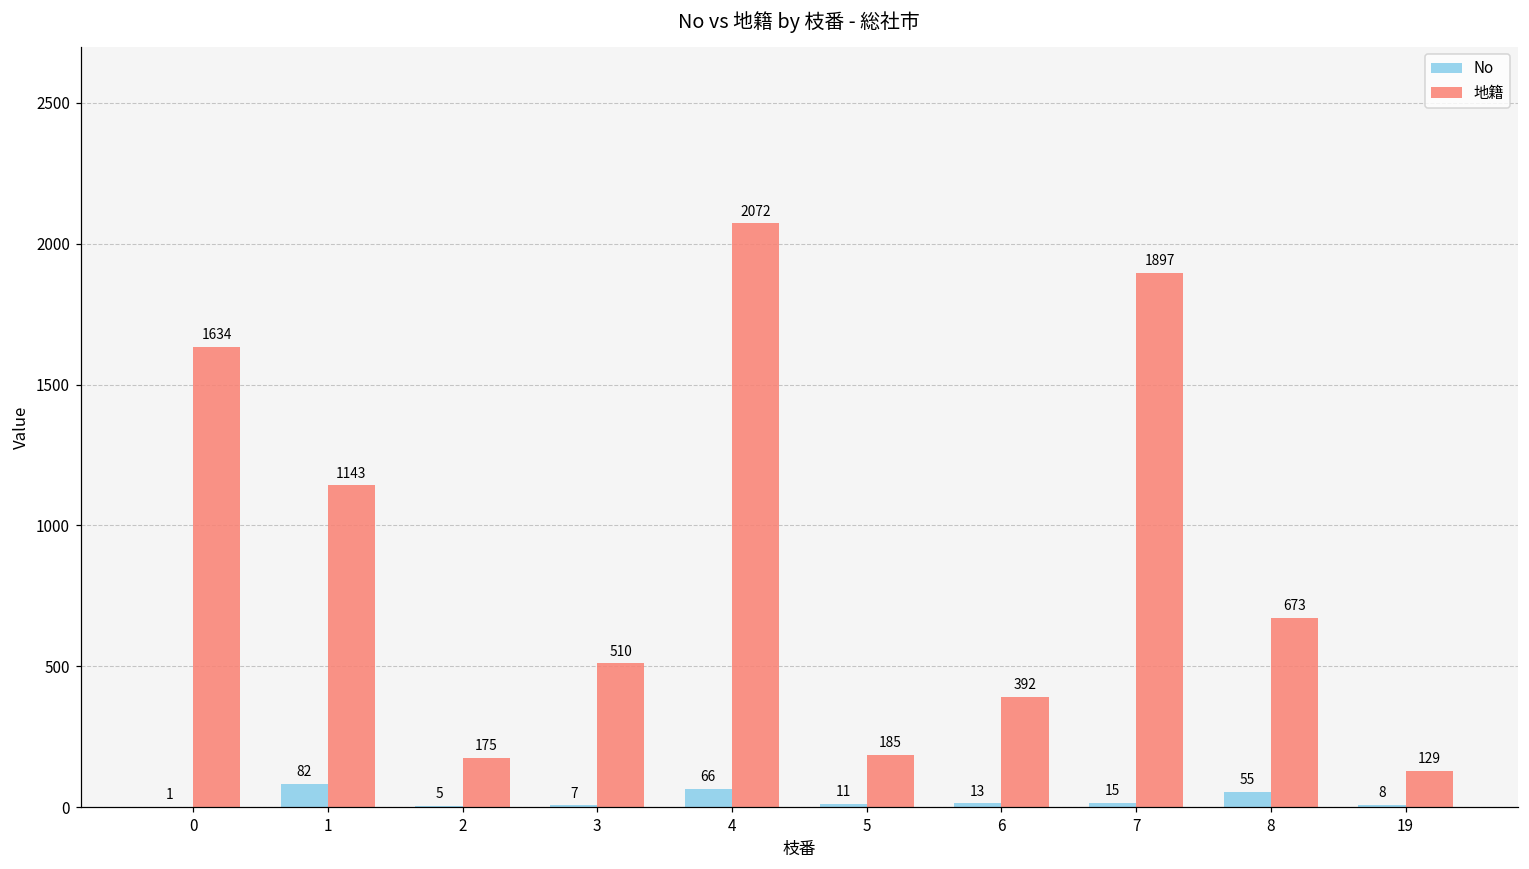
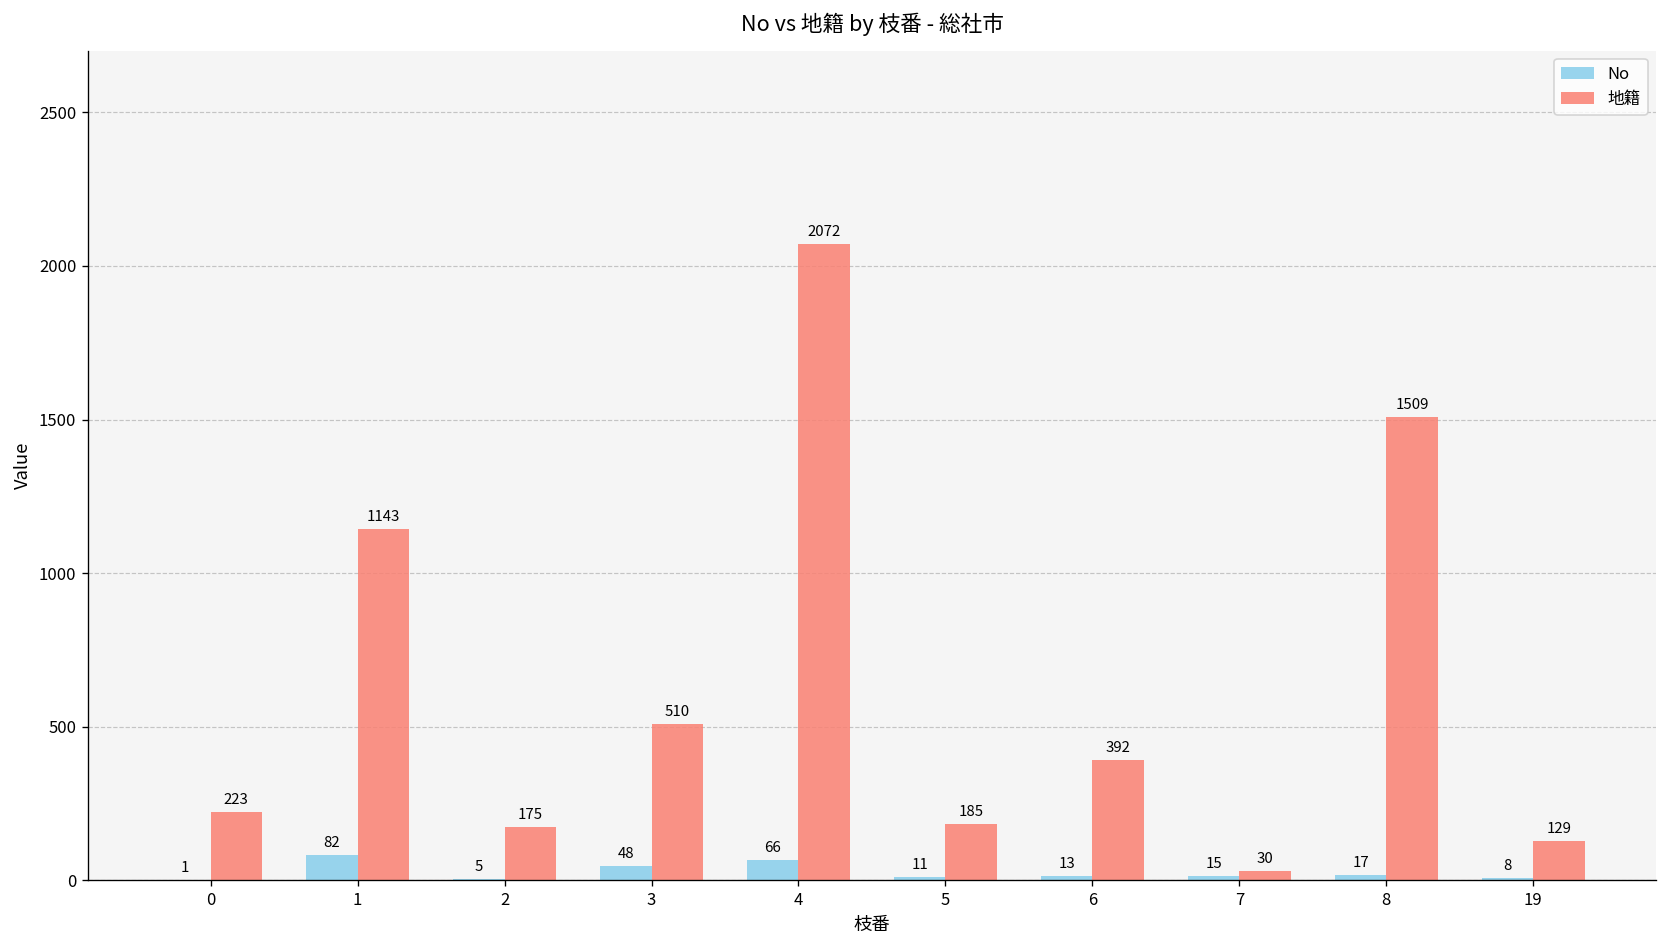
  {
    "No": {
      "0": 1,
      "1": 82,
      "2": 5,
-     "3": 7,
+     "3": 48,
      "4": 66,
      "5": 11,
      "6": 13,
      "7": 15,
-     "8": 55,
+     "8": 17,
      "19": 8
    },
    "地籍": {
-     "0": 1634,
+     "0": 223,
      "1": 1143,
      "2": 175,
      "3": 510,
      "4": 2072,
      "5": 185,
      "6": 392,
-     "7": 1897,
-     "8": 673,
+     "7": 30,
+     "8": 1509,
      "19": 129
    }
  }
